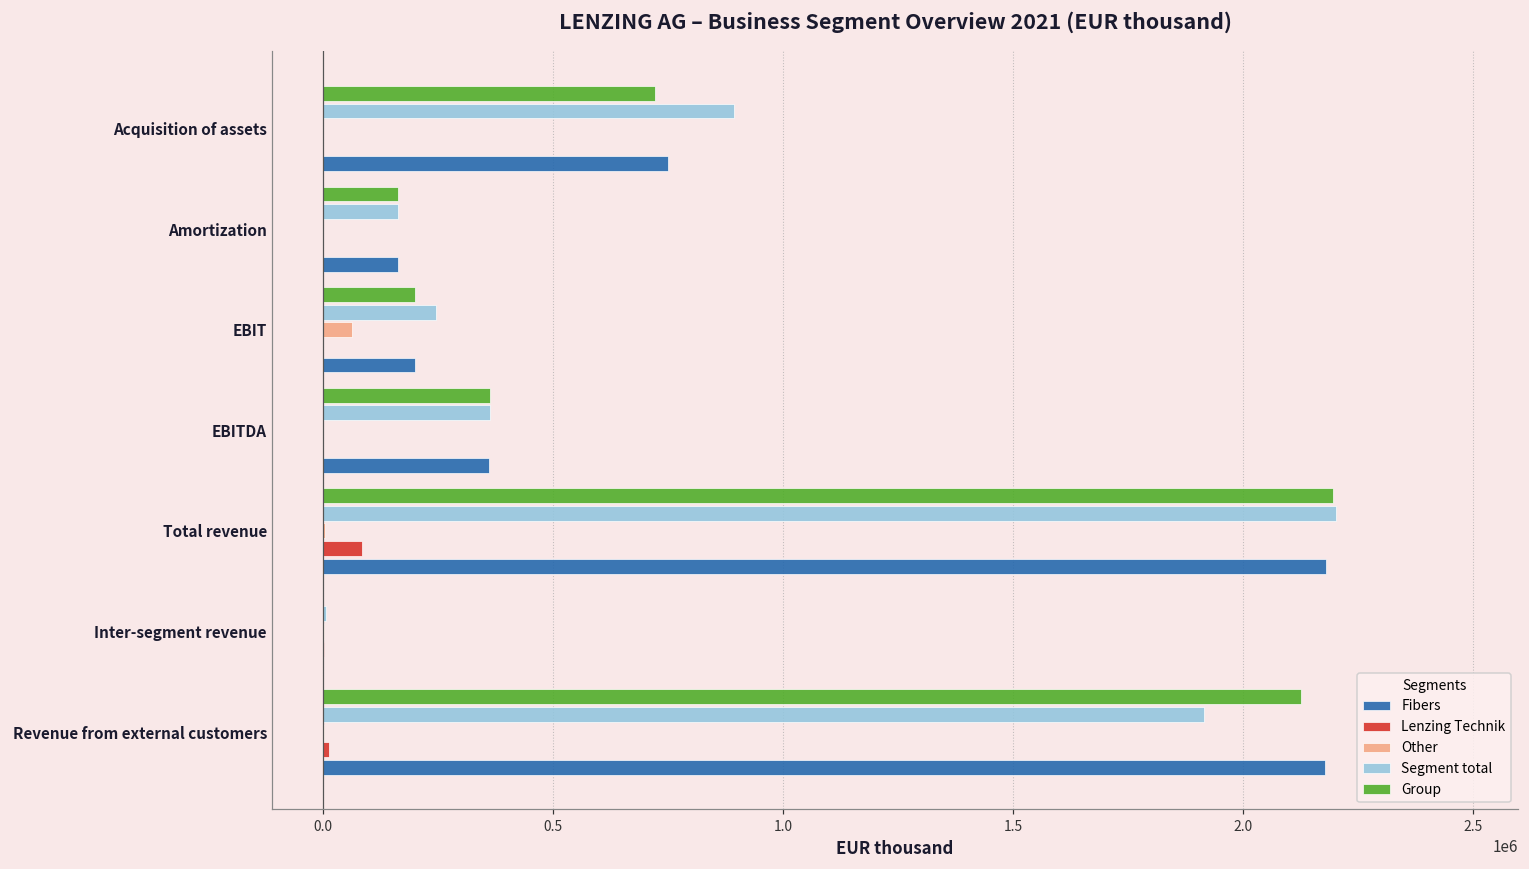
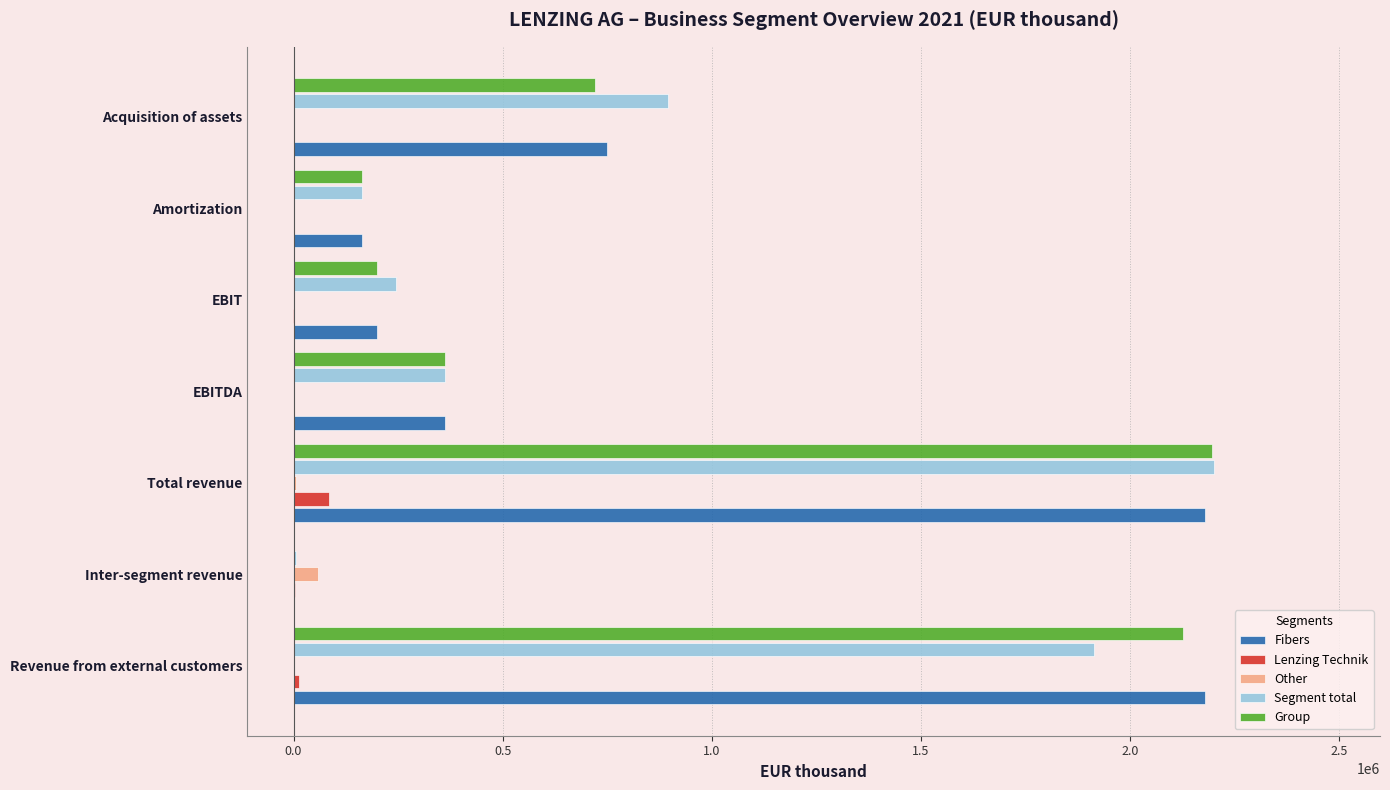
  {
    "Fibers": {
      "Acquisition of assets": 750000,
      "Amortization": 160000,
      "EBIT": 200000,
      "EBITDA": 360000,
      "Total revenue": 2180000,
      "Revenue from external customers": 2180000
    },
    "Lenzing Technik": {
      "Total revenue": 80000,
      "Revenue from external customers": 10000
    },
    "Other": {
-     "EBIT": 60000,
-     "Inter-segment revenue": 0
+     "EBIT": 0,
+     "Inter-segment revenue": 60000
    },
    "Segment total": {
      "Acquisition of assets": 890000,
      "Amortization": 160000,
      "EBIT": 250000,
      "EBITDA": 360000,
      "Total revenue": 2200000,
      "Inter-segment revenue": 10000,
      "Revenue from external customers": 1910000
    },
    "Group": {
      "Acquisition of assets": 720000,
      "Amortization": 160000,
      "EBIT": 200000,
      "EBITDA": 360000,
      "Total revenue": 2190000,
      "Inter-segment revenue": 0,
      "Revenue from external customers": 2130000
    }
  }
